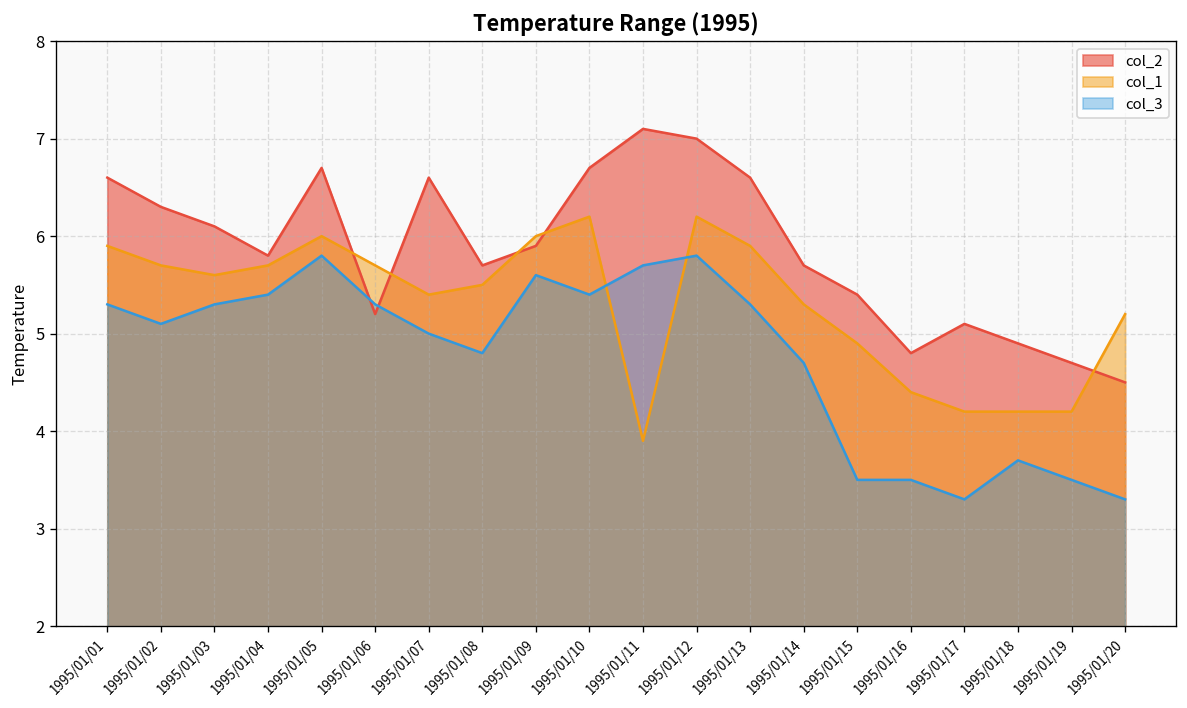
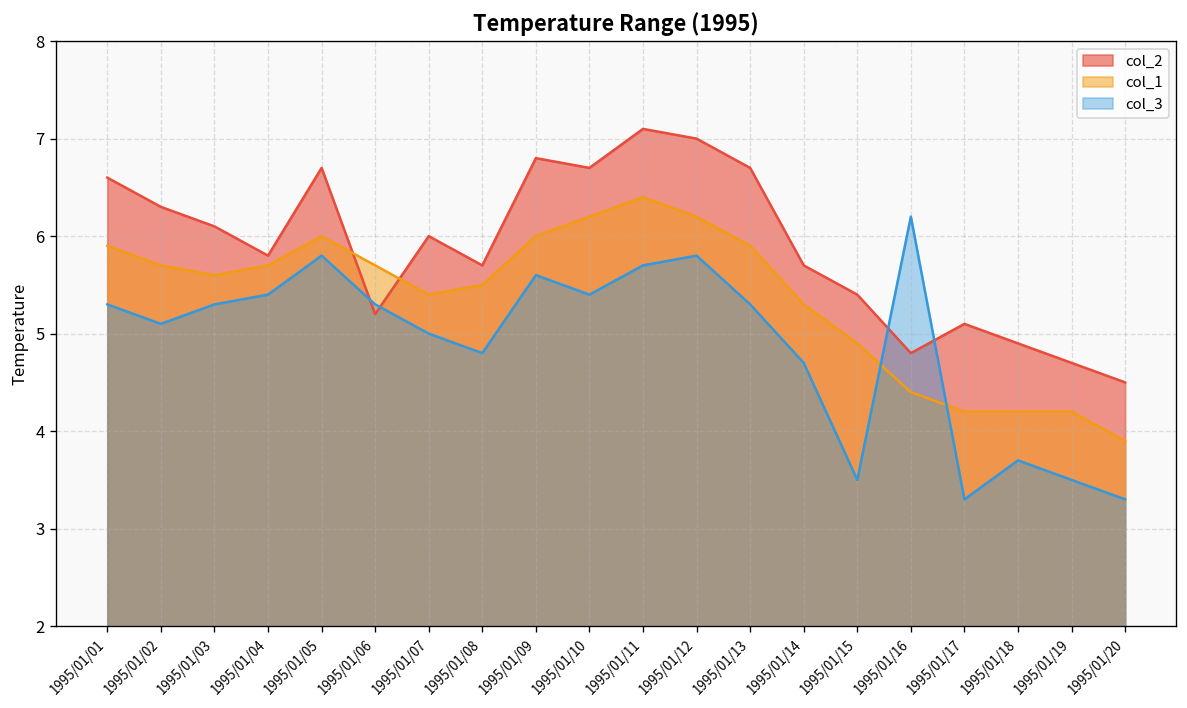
  {
    "col_2": {
      "1995/01/01": 6.6,
      "1995/01/02": 6.3,
      "1995/01/03": 6.1,
      "1995/01/04": 5.8,
      "1995/01/05": 6.7,
      "1995/01/06": 5.2,
-     "1995/01/07": 6.6,
+     "1995/01/07": 6.0,
      "1995/01/08": 5.7,
-     "1995/01/09": 5.9,
+     "1995/01/09": 6.8,
      "1995/01/10": 6.7,
      "1995/01/11": 7.1,
      "1995/01/12": 7.0,
-     "1995/01/13": 6.6,
+     "1995/01/13": 6.7,
      "1995/01/14": 5.7,
      "1995/01/15": 5.4,
      "1995/01/16": 4.8,
      "1995/01/17": 5.1,
      "1995/01/18": 4.9,
      "1995/01/19": 4.7,
      "1995/01/20": 4.5
    },
    "col_1": {
      "1995/01/01": 5.9,
      "1995/01/02": 5.7,
      "1995/01/03": 5.6,
      "1995/01/04": 5.7,
      "1995/01/05": 6.0,
      "1995/01/06": 5.7,
      "1995/01/07": 5.4,
      "1995/01/08": 5.5,
      "1995/01/09": 6.0,
      "1995/01/10": 6.2,
-     "1995/01/11": 3.9,
+     "1995/01/11": 6.4,
      "1995/01/12": 6.2,
      "1995/01/13": 5.9,
      "1995/01/14": 5.3,
      "1995/01/15": 4.9,
      "1995/01/16": 4.4,
      "1995/01/17": 4.2,
      "1995/01/18": 4.2,
      "1995/01/19": 4.2,
-     "1995/01/20": 5.2
+     "1995/01/20": 3.9
    },
    "col_3": {
      "1995/01/01": 5.3,
      "1995/01/02": 5.1,
      "1995/01/03": 5.3,
      "1995/01/04": 5.4,
      "1995/01/05": 5.8,
      "1995/01/06": 5.3,
      "1995/01/07": 5.0,
      "1995/01/08": 4.8,
      "1995/01/09": 5.6,
      "1995/01/10": 5.4,
      "1995/01/11": 5.7,
      "1995/01/12": 5.8,
      "1995/01/13": 5.3,
      "1995/01/14": 4.7,
      "1995/01/15": 3.5,
-     "1995/01/16": 3.5,
+     "1995/01/16": 6.2,
      "1995/01/17": 3.3,
      "1995/01/18": 3.7,
      "1995/01/19": 3.5,
      "1995/01/20": 3.3
    }
  }
